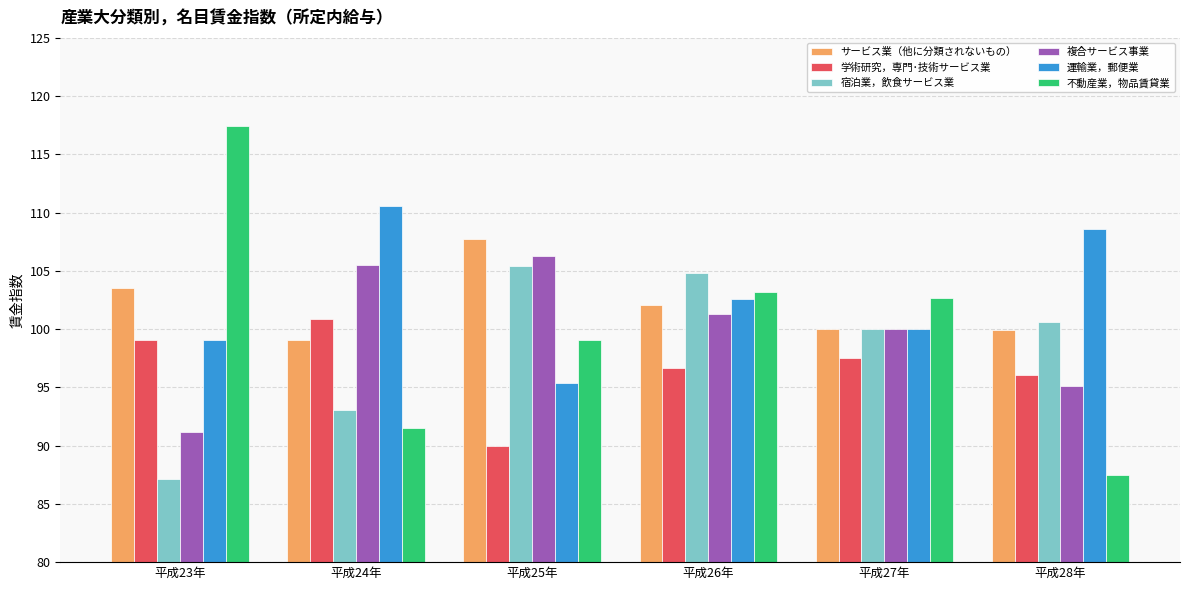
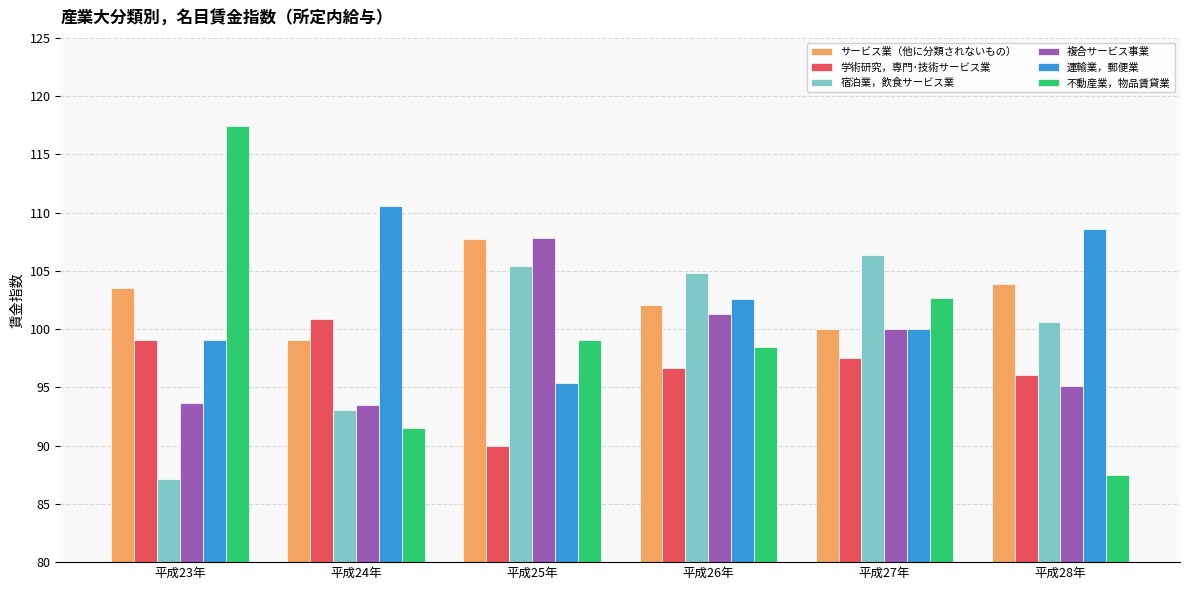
  {
    "サービス業（他に分類されないもの）": {
      "平成23年": 103.5,
      "平成24年": 99.1,
      "平成25年": 107.7,
      "平成26年": 102.1,
      "平成27年": 100.0,
-     "平成28年": 99.9
+     "平成28年": 103.9
    },
    "学術研究，専門･技術サービス業": {
      "平成23年": 99.1,
      "平成24年": 100.9,
      "平成25年": 90.0,
      "平成26年": 96.7,
      "平成27年": 97.5,
      "平成28年": 96.1
    },
    "宿泊業，飲食サービス業": {
      "平成23年": 87.1,
      "平成24年": 93.1,
      "平成25年": 105.4,
      "平成26年": 104.8,
-     "平成27年": 100.0,
+     "平成27年": 106.4,
      "平成28年": 100.6
    },
    "複合サービス事業": {
-     "平成23年": 91.2,
-     "平成24年": 105.5,
-     "平成25年": 106.3,
+     "平成23年": 93.7,
+     "平成24年": 93.5,
+     "平成25年": 107.8,
      "平成26年": 101.3,
      "平成27年": 100.0,
      "平成28年": 95.1
    },
    "運輸業，郵便業": {
      "平成23年": 99.1,
      "平成24年": 110.6,
      "平成25年": 95.4,
      "平成26年": 102.6,
      "平成27年": 100.0,
      "平成28年": 108.6
    },
    "不動産業，物品賃貸業": {
      "平成23年": 117.4,
      "平成24年": 91.5,
      "平成25年": 99.1,
-     "平成26年": 103.2,
+     "平成26年": 98.5,
      "平成27年": 102.7,
      "平成28年": 87.5
    }
  }
